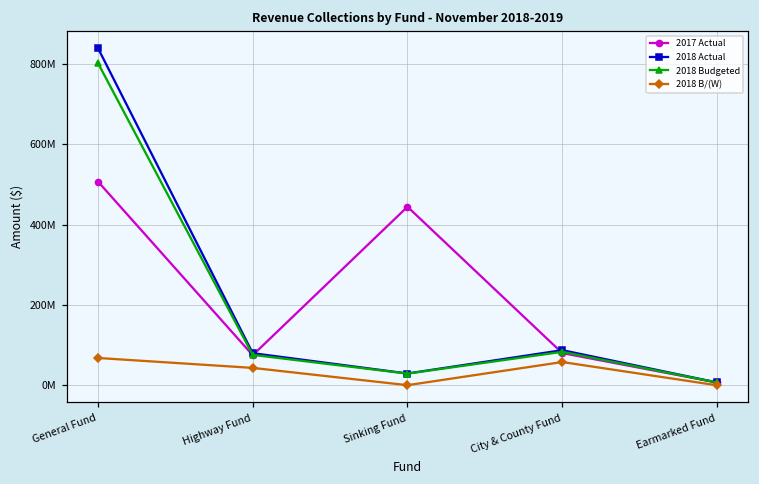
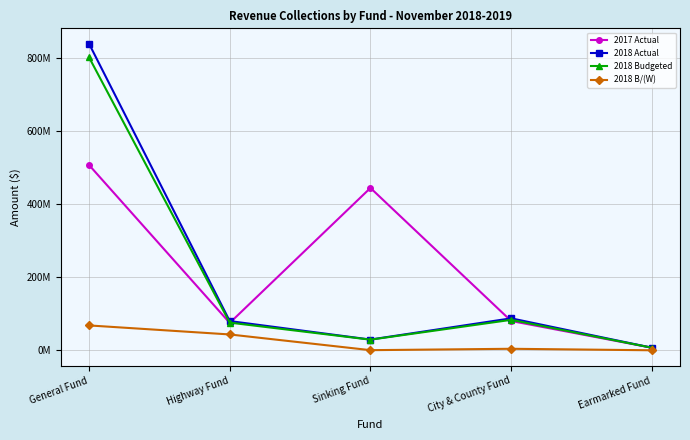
  {
    "2017 Actual": {
      "General Fund": 510000000,
      "Sinking Fund": 440000000
    },
    "2018 Actual": {
      "General Fund": 840000000
    },
    "2018 Budgeted": {
      "General Fund": 800000000
    },
    "2018 B/(W)": {
      "General Fund": 70000000,
      "Highway Fund": 40000000,
      "Sinking Fund": 0,
-     "City & County Fund": 60000000,
+     "City & County Fund": 0,
      "Earmarked Fund": 0
    }
  }
